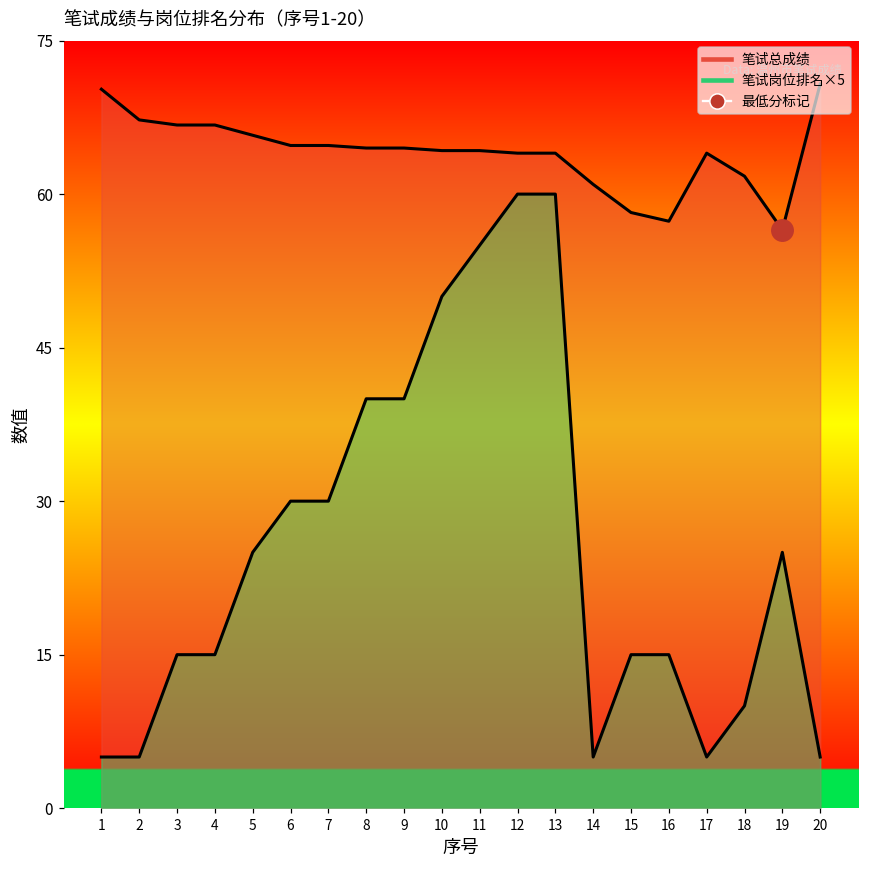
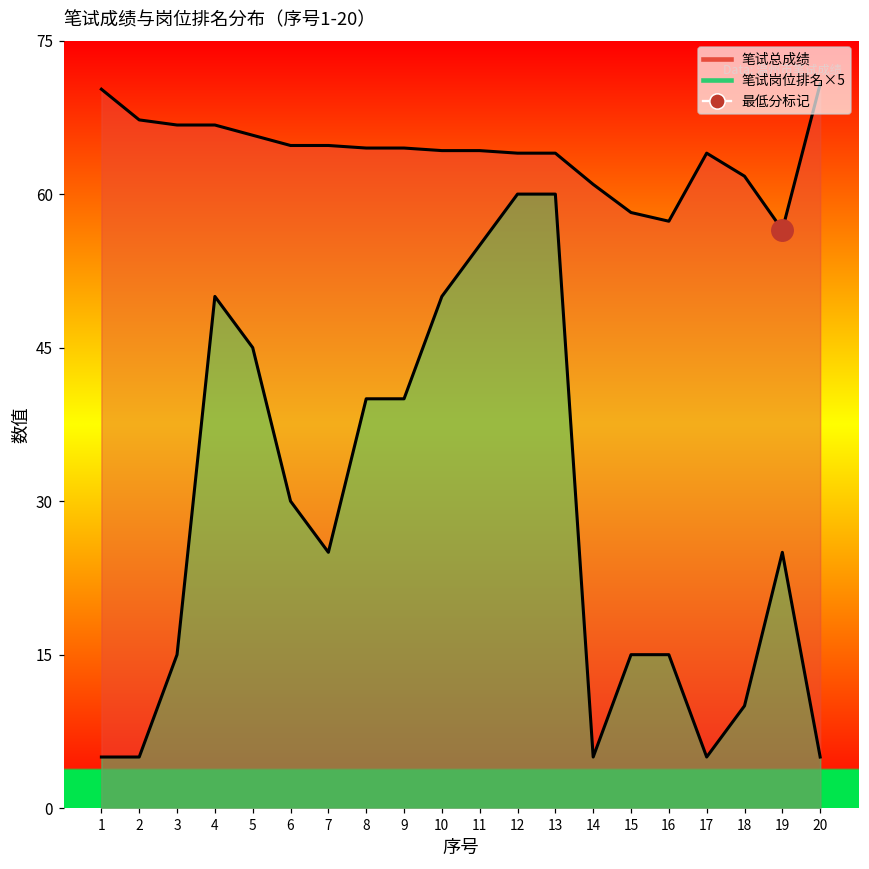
  {
    "笔试岗位排名×5": {
      "1": 5,
      "2": 5,
      "3": 15,
-     "4": 15,
-     "5": 25,
+     "4": 50,
+     "5": 45,
      "6": 30,
-     "7": 30,
+     "7": 25,
      "8": 40,
      "9": 40,
      "10": 50,
      "11": 55,
      "12": 60,
      "13": 60,
      "14": 5,
      "15": 15,
      "16": 15,
      "17": 5,
      "18": 10,
      "19": 25,
      "20": 5
    }
  }
